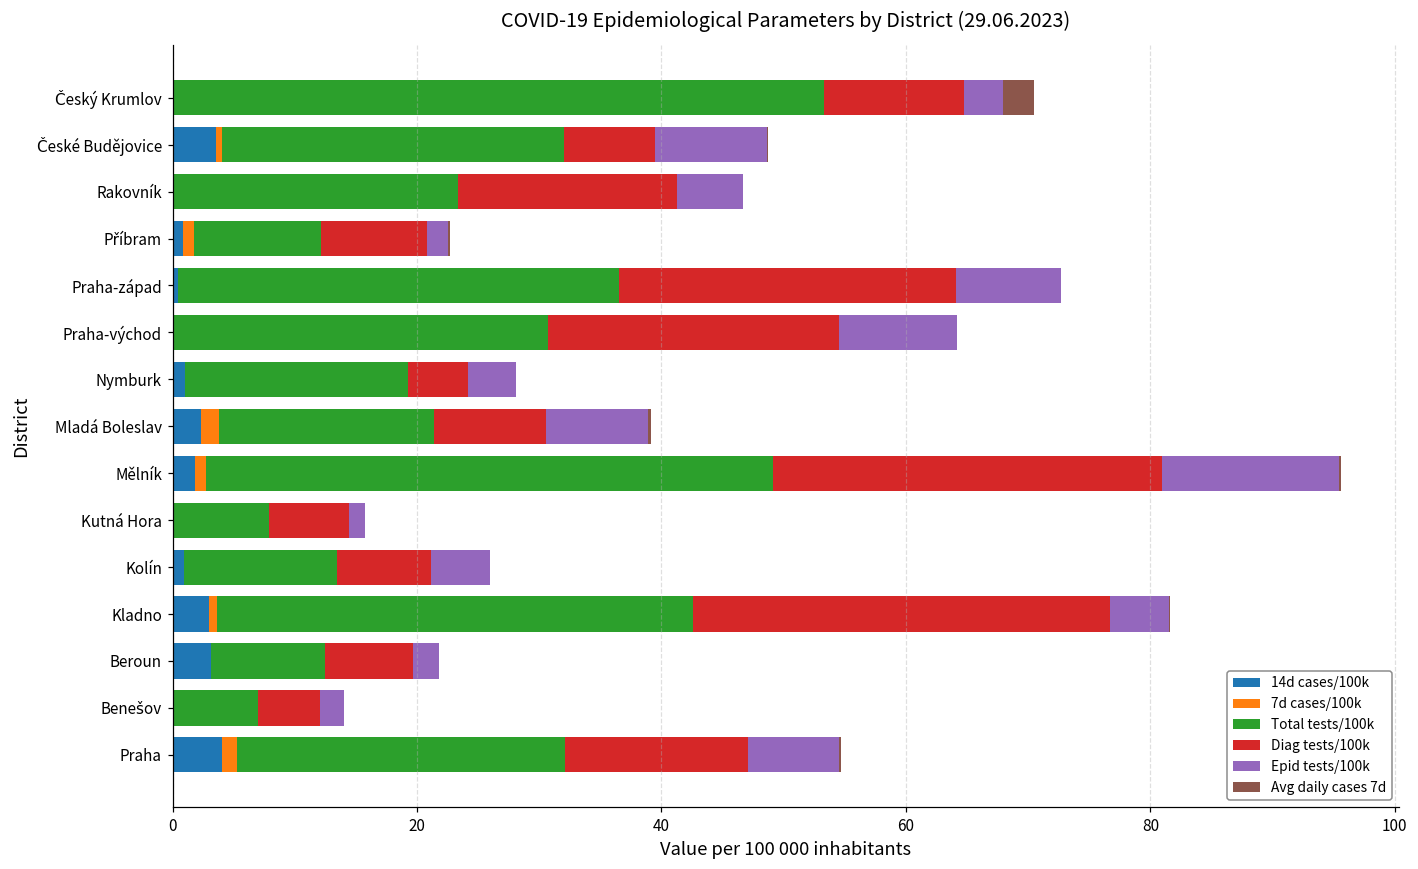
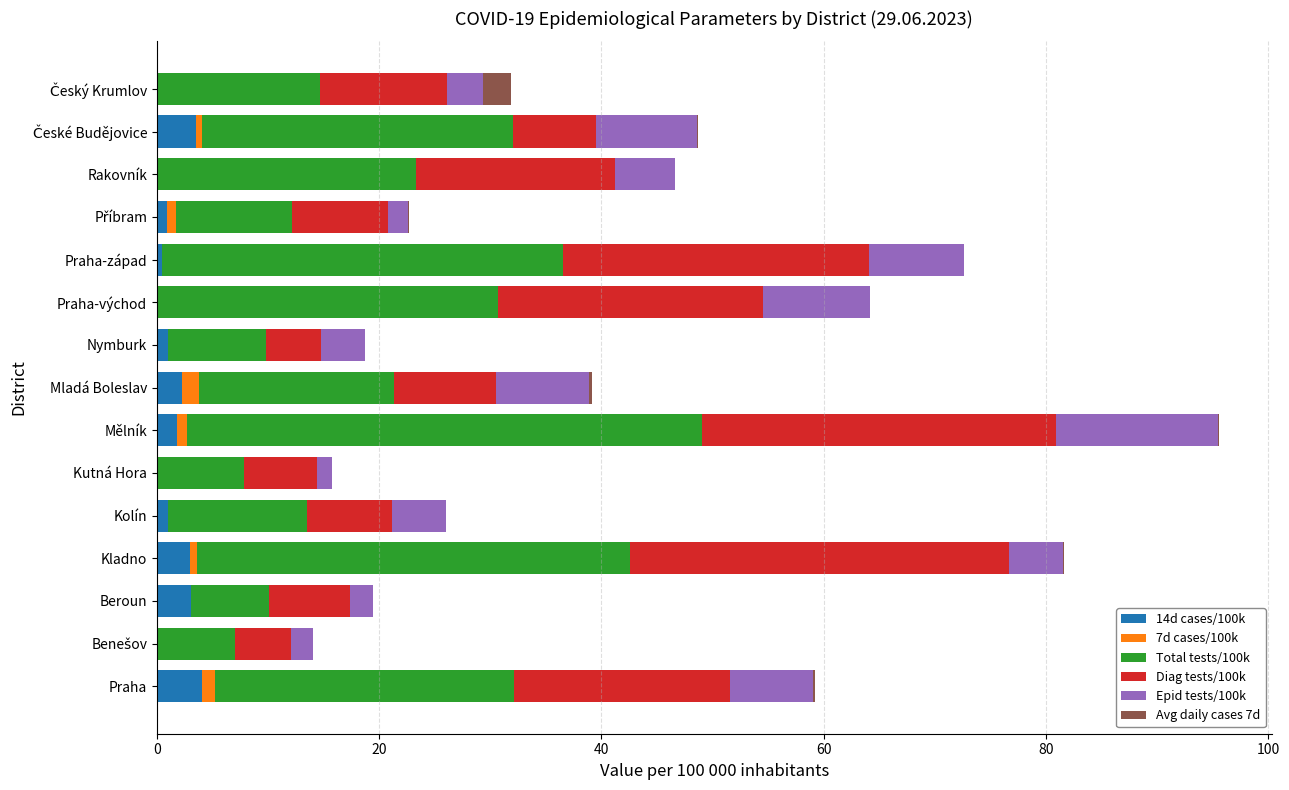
  {
    "14d cases/100k": {
      "Český Krumlov": 0.0,
      "České Budějovice": 3.6,
      "Rakovník": 0.0,
      "Příbram": 0.9,
      "Praha-západ": 0.4,
      "Praha-východ": 0.0,
      "Nymburk": 1.0,
      "Mladá Boleslav": 2.3,
      "Mělník": 1.8,
      "Kutná Hora": 0.0,
      "Kolín": 1.0,
      "Kladno": 3.0,
      "Beroun": 3.1,
      "Benešov": 0.0,
      "Praha": 4.0
    },
    "7d cases/100k": {
      "Český Krumlov": 0.0,
      "České Budějovice": 0.5,
      "Rakovník": 0.0,
      "Příbram": 0.9,
      "Praha-západ": 0.0,
      "Praha-východ": 0.0,
      "Nymburk": 0.0,
      "Mladá Boleslav": 1.5,
      "Mělník": 0.9,
      "Kutná Hora": 0.0,
      "Kolín": 0.0,
      "Kladno": 0.6,
      "Beroun": 0.0,
      "Benešov": 0.0,
      "Praha": 1.2
    },
    "Total tests/100k": {
-     "Český Krumlov": 53.3,
+     "Český Krumlov": 14.7,
      "České Budějovice": 28.0,
      "Rakovník": 23.3,
      "Příbram": 10.4,
      "Praha-západ": 36.1,
      "Praha-východ": 30.7,
-     "Nymburk": 18.3,
+     "Nymburk": 8.9,
      "Mladá Boleslav": 17.6,
      "Mělník": 46.4,
      "Kutná Hora": 7.9,
      "Kolín": 12.5,
      "Kladno": 39.0,
-     "Beroun": 9.3,
+     "Beroun": 7.0,
      "Benešov": 7.0,
      "Praha": 26.9
    },
    "Diag tests/100k": {
      "Český Krumlov": 11.4,
      "České Budějovice": 7.4,
      "Rakovník": 17.9,
      "Příbram": 8.7,
      "Praha-západ": 27.6,
      "Praha-východ": 23.8,
      "Nymburk": 4.9,
      "Mladá Boleslav": 9.2,
      "Mělník": 31.8,
      "Kutná Hora": 6.6,
      "Kolín": 7.7,
      "Kladno": 34.2,
      "Beroun": 7.3,
      "Benešov": 5.0,
-     "Praha": 15.0
+     "Praha": 19.5
    },
    "Epid tests/100k": {
      "Český Krumlov": 3.3,
      "České Budějovice": 9.2,
      "Rakovník": 5.4,
      "Příbram": 1.7,
      "Praha-západ": 8.5,
      "Praha-východ": 9.7,
      "Nymburk": 3.9,
      "Mladá Boleslav": 8.4,
      "Mělník": 14.5,
      "Kutná Hora": 1.3,
      "Kolín": 4.8,
      "Kladno": 4.8,
      "Beroun": 2.1,
      "Benešov": 2.0,
      "Praha": 7.4
    },
    "Avg daily cases 7d": {
      "Český Krumlov": 2.5,
      "Rakovník": 0.0,
      "Praha-západ": 0.0,
      "Praha-východ": 0.0,
      "Nymburk": 0.0,
      "Kutná Hora": 0.0,
      "Kolín": 0.0,
      "Beroun": 0.0,
      "Benešov": 0.0
    }
  }
